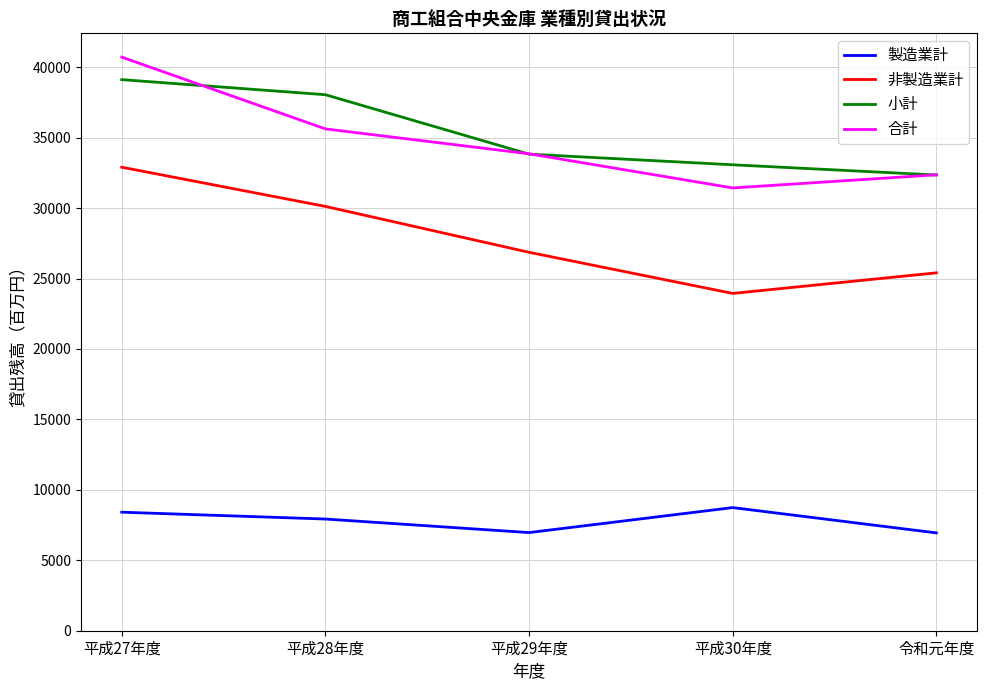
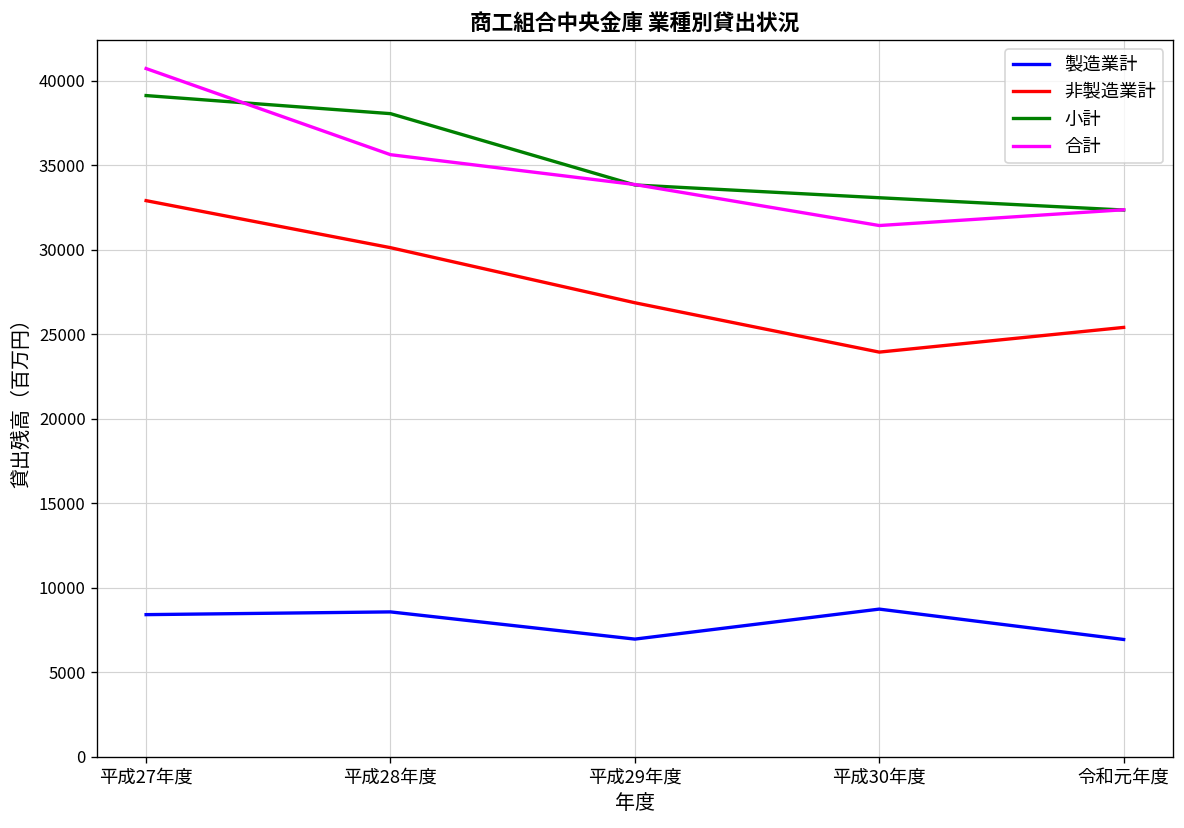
  {
    "製造業計": {
      "平成27年度": 8400,
-     "平成28年度": 7900,
+     "平成28年度": 8600,
      "平成29年度": 7000,
      "平成30年度": 8700,
      "令和元年度": 6900
    },
    "非製造業計": {
      "平成27年度": 32900,
      "平成28年度": 30100,
      "平成29年度": 26900,
      "平成30年度": 23900,
      "令和元年度": 25400
    },
    "小計": {
      "平成27年度": 39100,
      "平成28年度": 38000,
      "平成30年度": 33100
    },
    "合計": {
      "平成27年度": 40700,
      "平成28年度": 35600,
      "平成30年度": 31400
    }
  }
